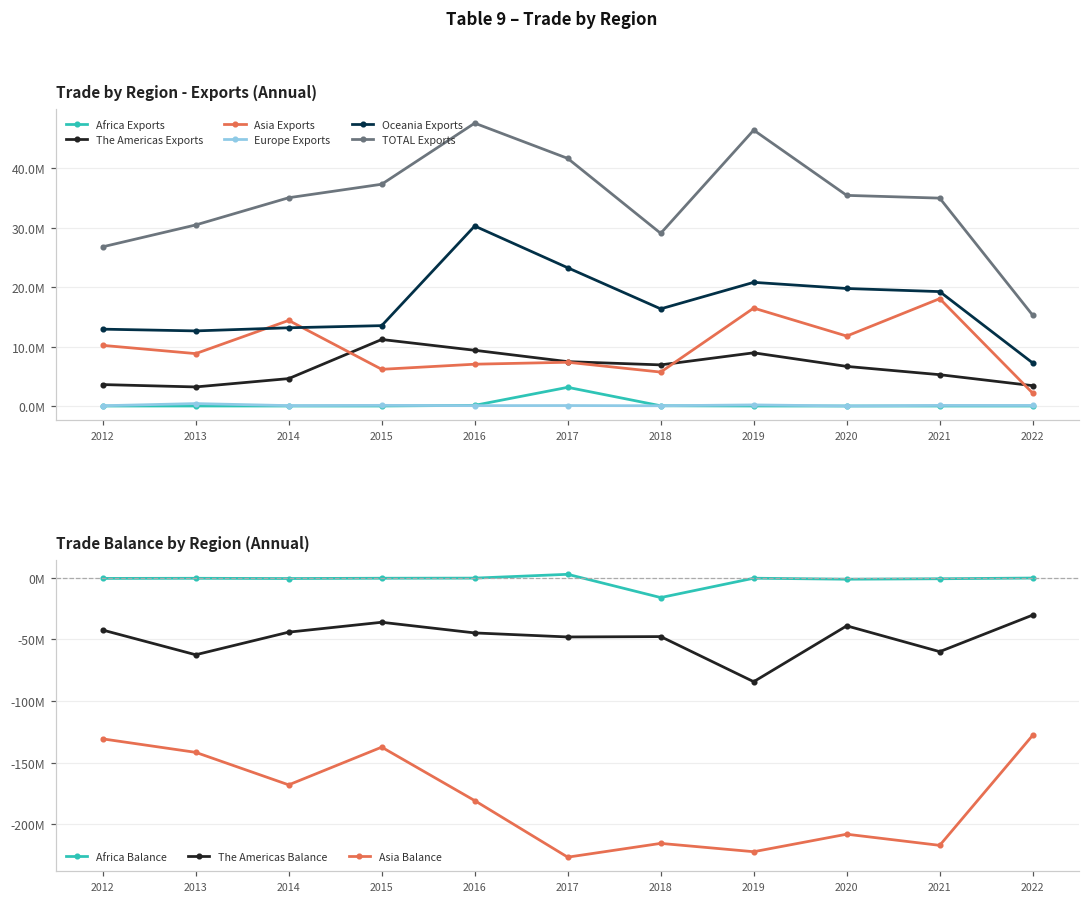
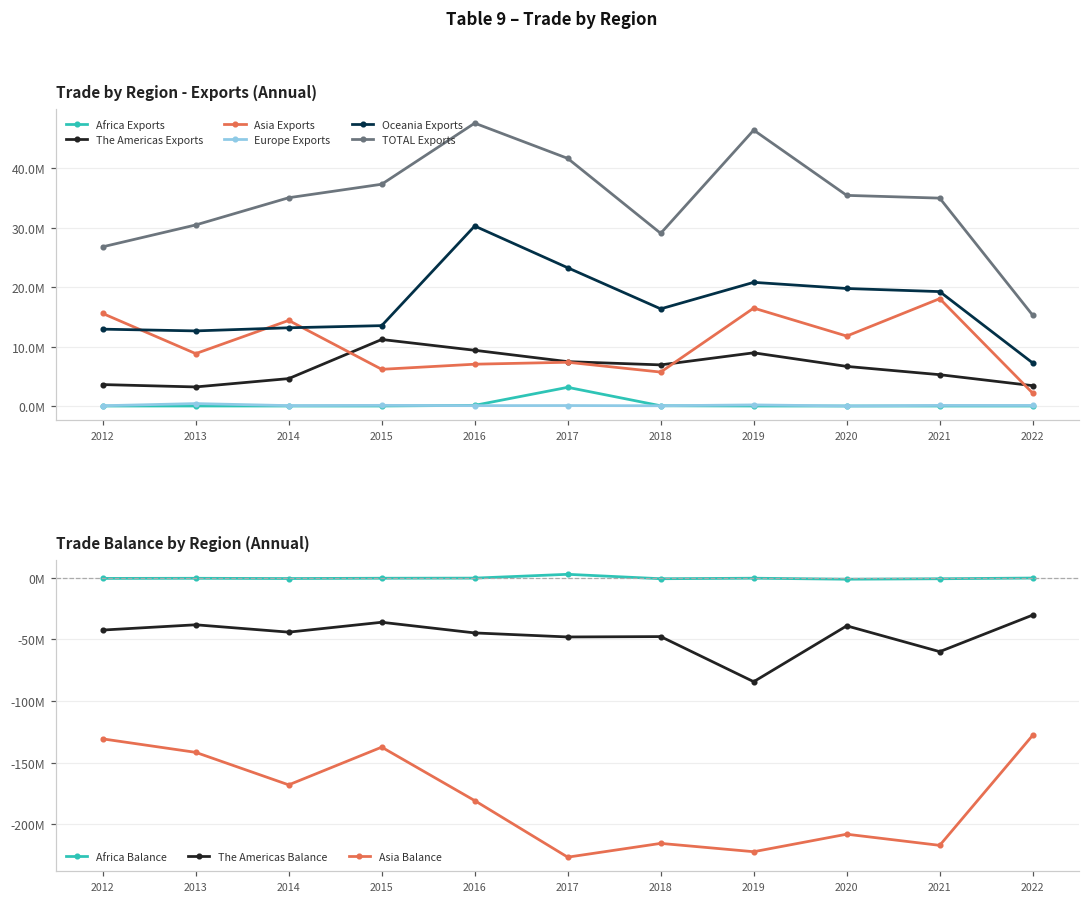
  {
    "Trade by Region - Exports (Annual)": {
      "Africa Exports": {
        "2017": 3000000
      },
      "Asia Exports": {
-       "2012": 10000000,
+       "2012": 16000000,
        "2013": 9000000,
        "2014": 14000000,
        "2015": 6000000,
        "2016": 7000000,
        "2018": 6000000,
        "2019": 16000000,
        "2020": 12000000,
        "2021": 18000000,
        "2022": 2000000
      },
      "Europe Exports": {
        "2017": 0
      },
      "TOTAL Exports": {
        "2012": 27000000,
        "2013": 30000000,
        "2014": 35000000,
        "2015": 37000000,
        "2016": 48000000,
        "2017": 42000000,
        "2018": 29000000,
        "2019": 46000000,
        "2020": 35000000,
        "2021": 35000000,
        "2022": 15000000
      }
    },
    "Trade Balance by Region (Annual)": {
      "Africa Balance": {
        "2012": 0,
        "2013": 0,
        "2014": -1000000,
        "2015": 0,
        "2016": 0,
        "2017": 3000000,
-       "2018": -16000000,
+       "2018": -1000000,
        "2019": 0,
        "2020": -1000000,
        "2021": -1000000,
        "2022": 0
      },
      "The Americas Balance": {
        "2012": -42000000,
-       "2013": -62000000,
+       "2013": -38000000,
        "2014": -44000000,
        "2015": -36000000,
        "2016": -45000000,
        "2017": -48000000,
        "2018": -48000000,
        "2019": -84000000,
        "2020": -39000000,
        "2021": -60000000,
        "2022": -30000000
      },
      "Asia Balance": {
        "2012": -131000000,
        "2013": -142000000,
        "2014": -168000000,
        "2015": -137000000,
        "2016": -181000000,
        "2017": -227000000,
        "2018": -215000000,
        "2019": -222000000,
        "2020": -208000000,
        "2021": -217000000,
        "2022": -128000000
      }
    }
  }
